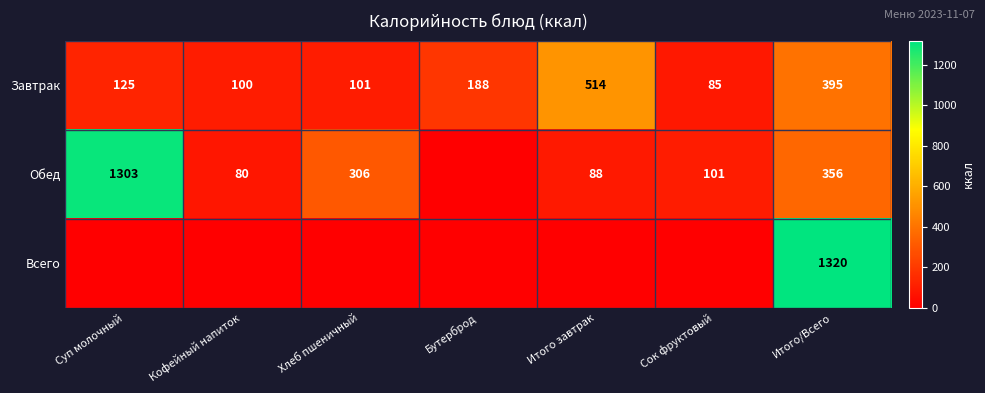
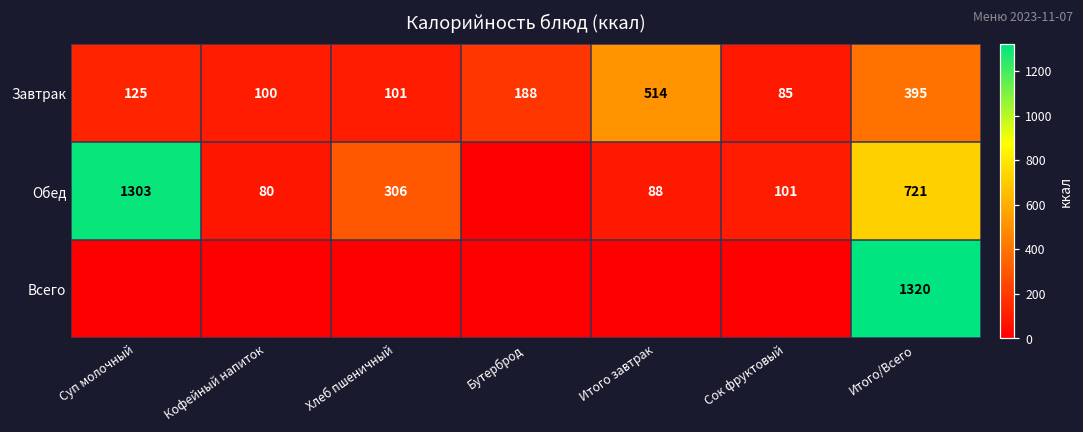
  {
    "Завтрак": {
      "Суп молочный": 125,
      "Кофейный напиток": 100,
      "Хлеб пшеничный": 101,
      "Бутерброд": 188,
      "Итого завтрак": 514,
      "Сок фруктовый": 85,
      "Итого/Всего": 395
    },
    "Обед": {
      "Суп молочный": 1303,
      "Кофейный напиток": 80,
      "Хлеб пшеничный": 306,
      "Итого завтрак": 88,
      "Сок фруктовый": 101,
-     "Итого/Всего": 356
+     "Итого/Всего": 721
    },
    "Всего": {
      "Итого/Всего": 1320
    }
  }
